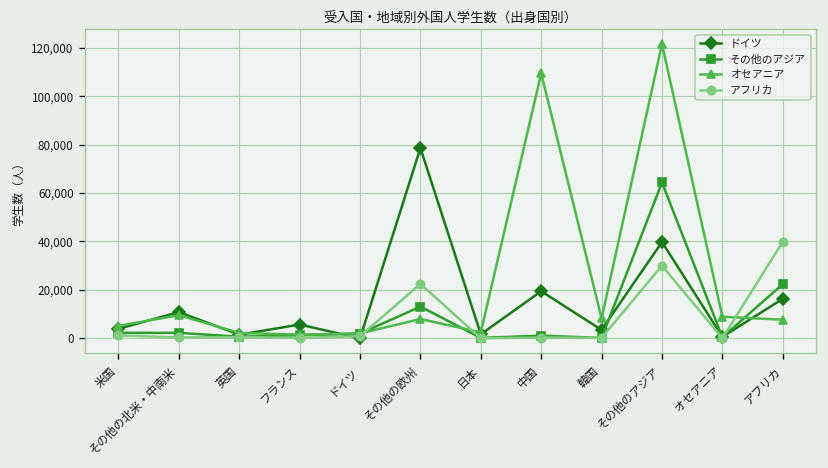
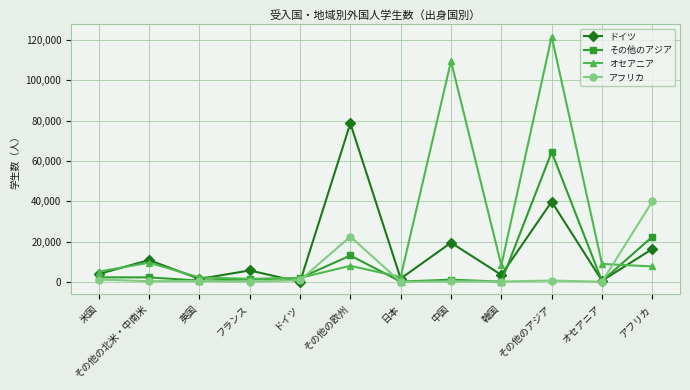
  {
    "アフリカ": {
      "その他の北米・中南米": "0",
      "その他の欧州": "22,000",
-     "その他のアジア": "30,000",
+     "その他のアジア": "1,000",
      "アフリカ": "40,000"
    }
  }
